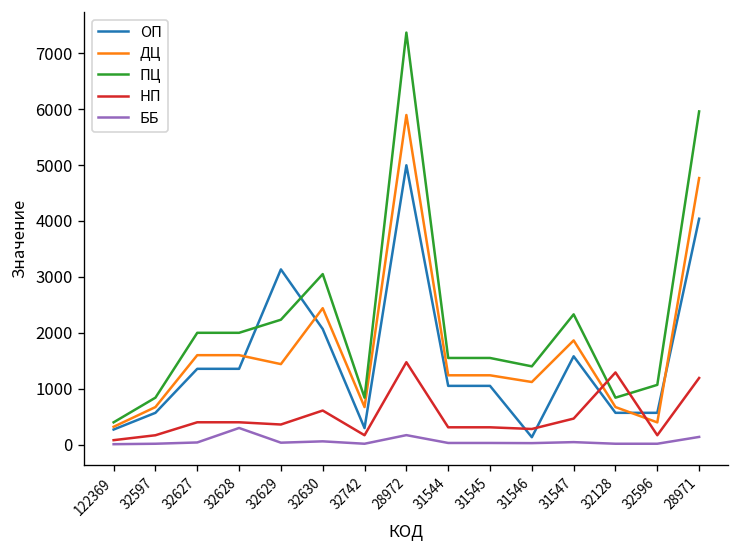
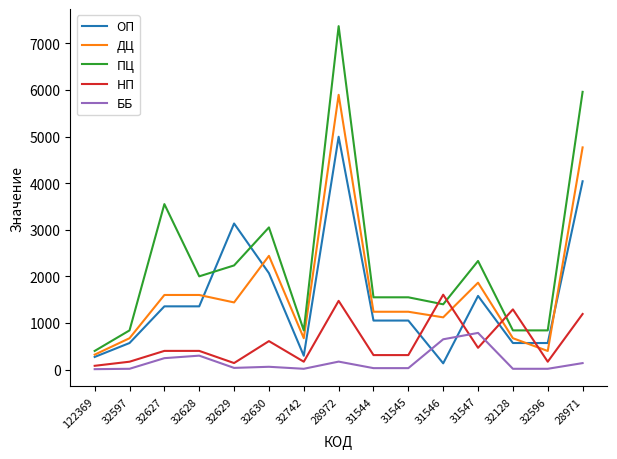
  {
    "ОП": {
      "32597": 600,
      "32627": 1400,
      "32628": 1400,
      "32629": 3100,
      "32630": 2100,
      "32742": 300,
      "28972": 5000,
      "31544": 1100,
      "31545": 1100,
      "31546": 100,
      "31547": 1600,
      "32128": 600,
      "32596": 600,
      "28971": 4000
    },
    "ДЦ": {
      "32597": 700,
      "32627": 1600,
      "32628": 1600,
      "32629": 1400,
      "32630": 2400,
      "32742": 700,
      "28972": 5900,
      "31544": 1200,
      "31545": 1200,
      "31546": 1100,
      "31547": 1900,
      "32128": 700,
      "32596": 400,
      "28971": 4800
    },
    "ПЦ": {
      "122369": 400,
      "32597": 800,
-     "32627": 2000,
+     "32627": 3600,
      "32628": 2000,
      "32629": 2200,
      "32630": 3100,
      "32742": 800,
      "28972": 7400,
      "31544": 1600,
      "31545": 1600,
      "31546": 1400,
      "31547": 2300,
      "32128": 800,
-     "32596": 1100,
+     "32596": 800,
      "28971": 6000
    },
    "НП": {
      "122369": 100,
      "32597": 200,
      "32627": 400,
      "32628": 400,
-     "32629": 400,
+     "32629": 100,
      "32630": 600,
      "32742": 200,
      "28972": 1500,
      "31544": 300,
      "31545": 300,
-     "31546": 300,
+     "31546": 1600,
      "31547": 500,
      "32128": 1300,
      "32596": 200,
      "28971": 1200
    },
    "ББ": {
      "122369": 0,
      "32597": 0,
-     "32627": 0,
+     "32627": 200,
      "32628": 300,
      "32629": 0,
      "32630": 100,
      "32742": 0,
      "28972": 200,
      "31544": 0,
      "31545": 0,
-     "31546": 0,
-     "31547": 0,
+     "31546": 600,
+     "31547": 800,
      "32128": 0,
      "32596": 0,
      "28971": 100
    }
  }
